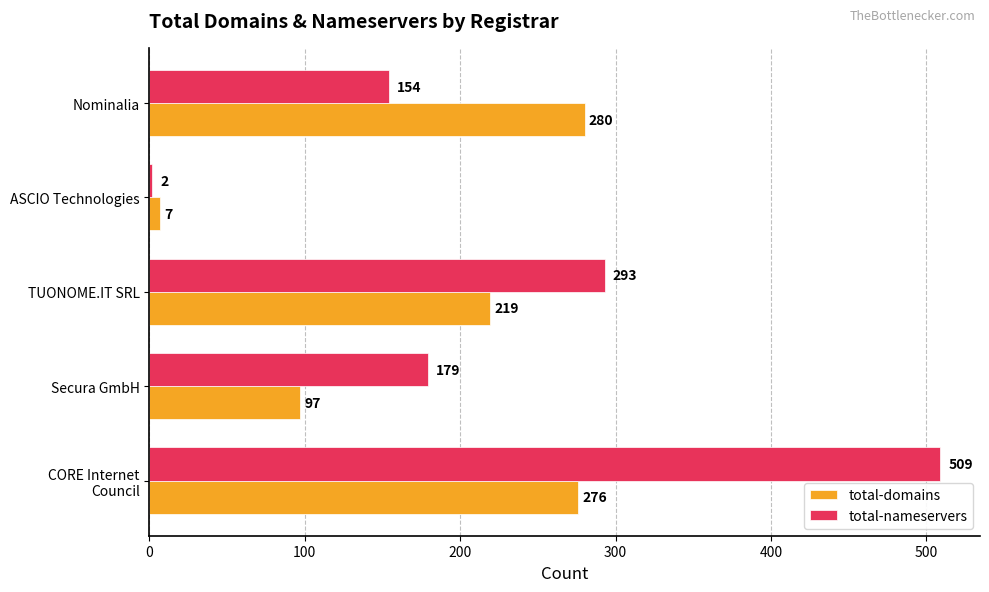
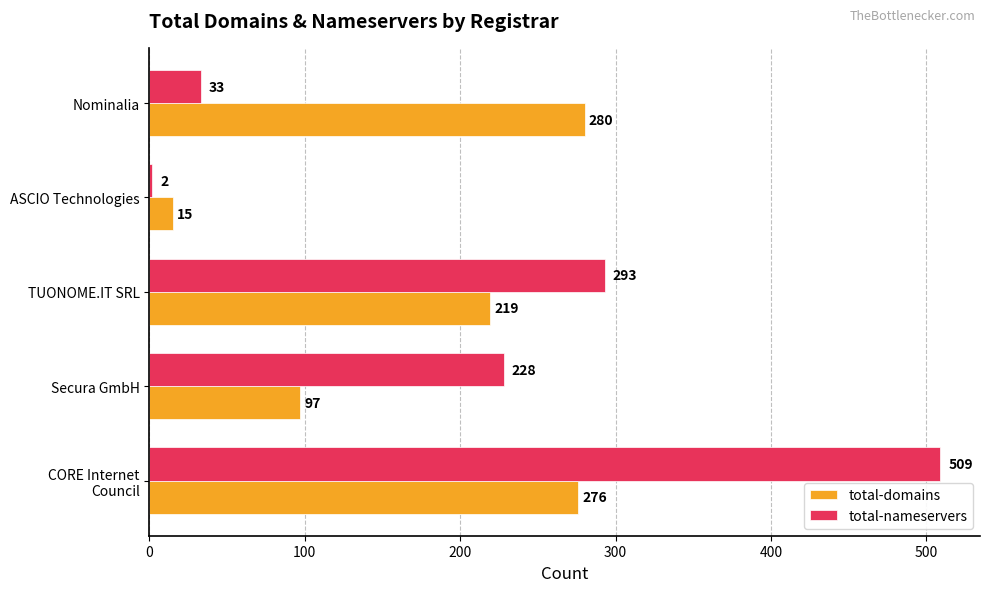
  {
    "total-domains": {
      "Nominalia": 280,
-     "ASCIO Technologies": 7,
+     "ASCIO Technologies": 15,
      "TUONOME.IT SRL": 219,
      "Secura GmbH": 97,
      "CORE Internet Council": 276
    },
    "total-nameservers": {
-     "Nominalia": 154,
+     "Nominalia": 33,
      "ASCIO Technologies": 2,
      "TUONOME.IT SRL": 293,
-     "Secura GmbH": 179,
+     "Secura GmbH": 228,
      "CORE Internet Council": 509
    }
  }
